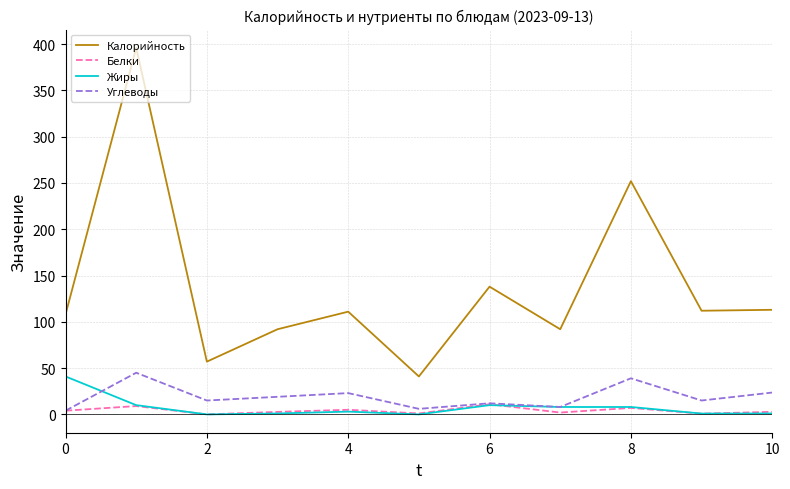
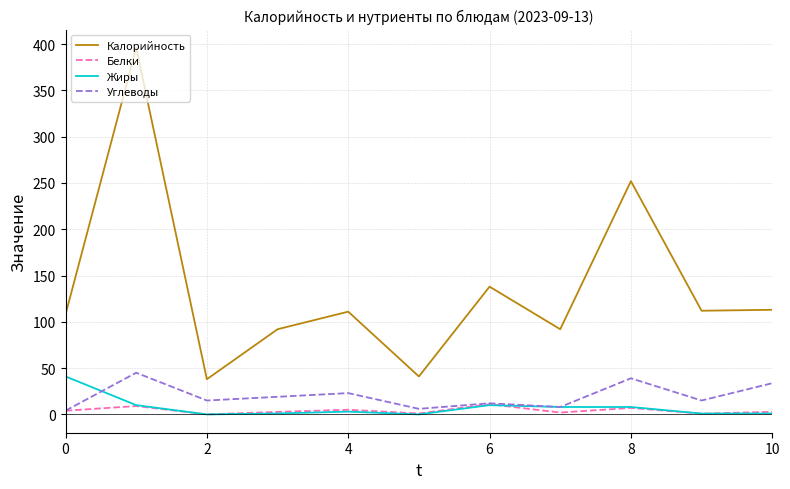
  {
    "Калорийность": {
      "0": 110,
-     "2": 60,
+     "2": 40,
      "4": 110,
      "6": 140,
      "8": 250,
      "10": 110
    },
    "Жиры": {
      "0": 40
    },
    "Углеводы": {
      "2": 20,
      "4": 20,
      "8": 40,
-     "10": 20
+     "10": 30
    }
  }
